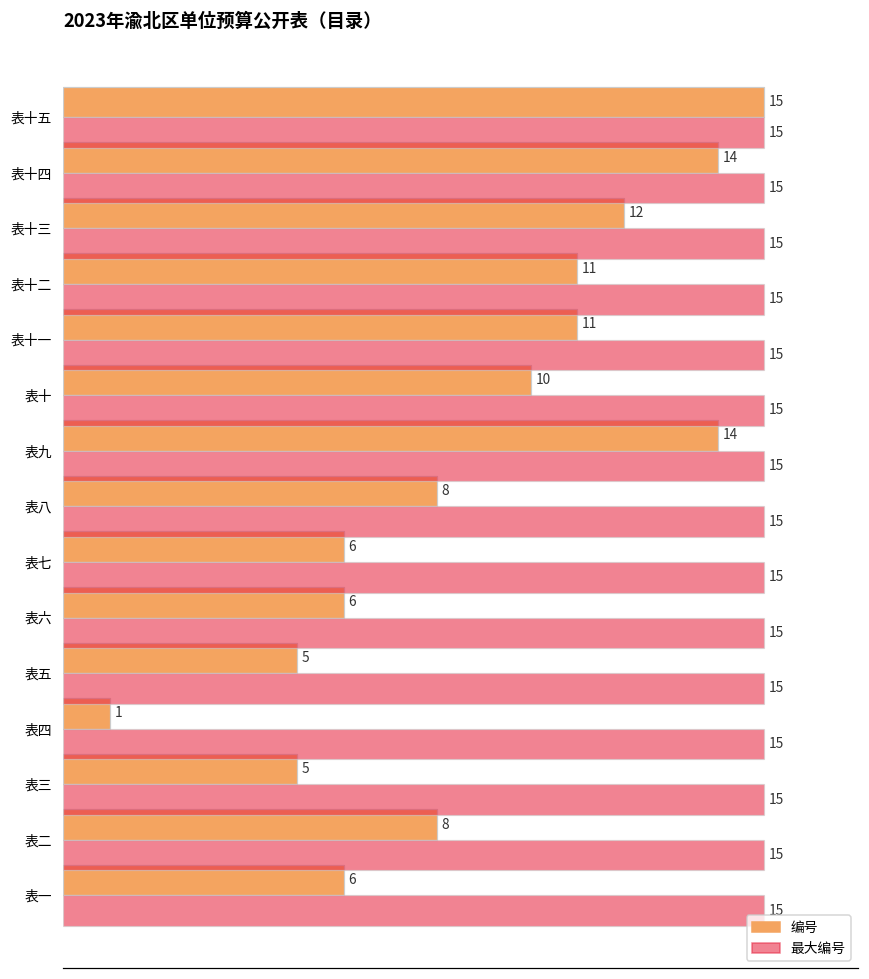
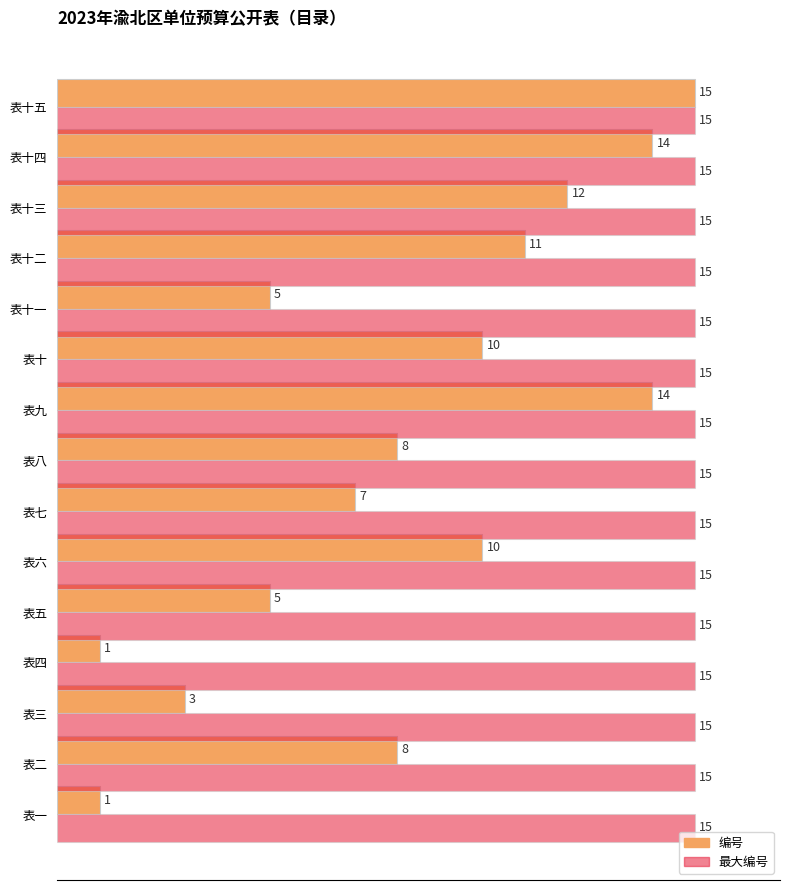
  {
    "编号": {
      "表十五": 15,
      "表十四": 14,
      "表十三": 12,
      "表十二": 11,
-     "表十一": 11,
+     "表十一": 5,
      "表十": 10,
      "表九": 14,
      "表八": 8,
-     "表七": 6,
-     "表六": 6,
+     "表七": 7,
+     "表六": 10,
      "表五": 5,
      "表四": 1,
-     "表三": 5,
+     "表三": 3,
      "表二": 8,
-     "表一": 6
+     "表一": 1
    },
    "最大编号": {
      "表十五": 15,
      "表十四": 15,
      "表十三": 15,
      "表十二": 15,
      "表十一": 15,
      "表十": 15,
      "表九": 15,
      "表八": 15,
      "表七": 15,
      "表六": 15,
      "表五": 15,
      "表四": 15,
      "表三": 15,
      "表二": 15
    }
  }
